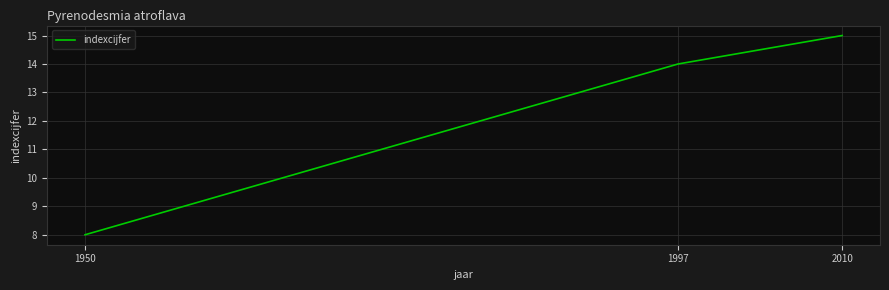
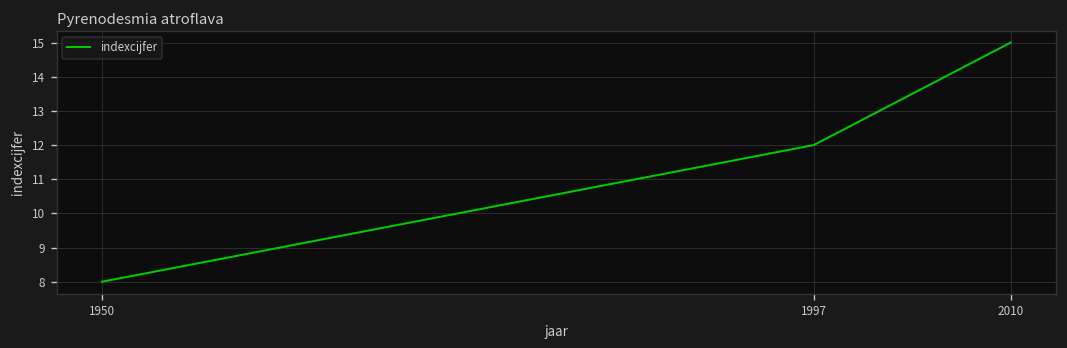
  {
    "1950": 8,
-   "1997": 14,
+   "1997": 12,
    "2010": 15
  }
